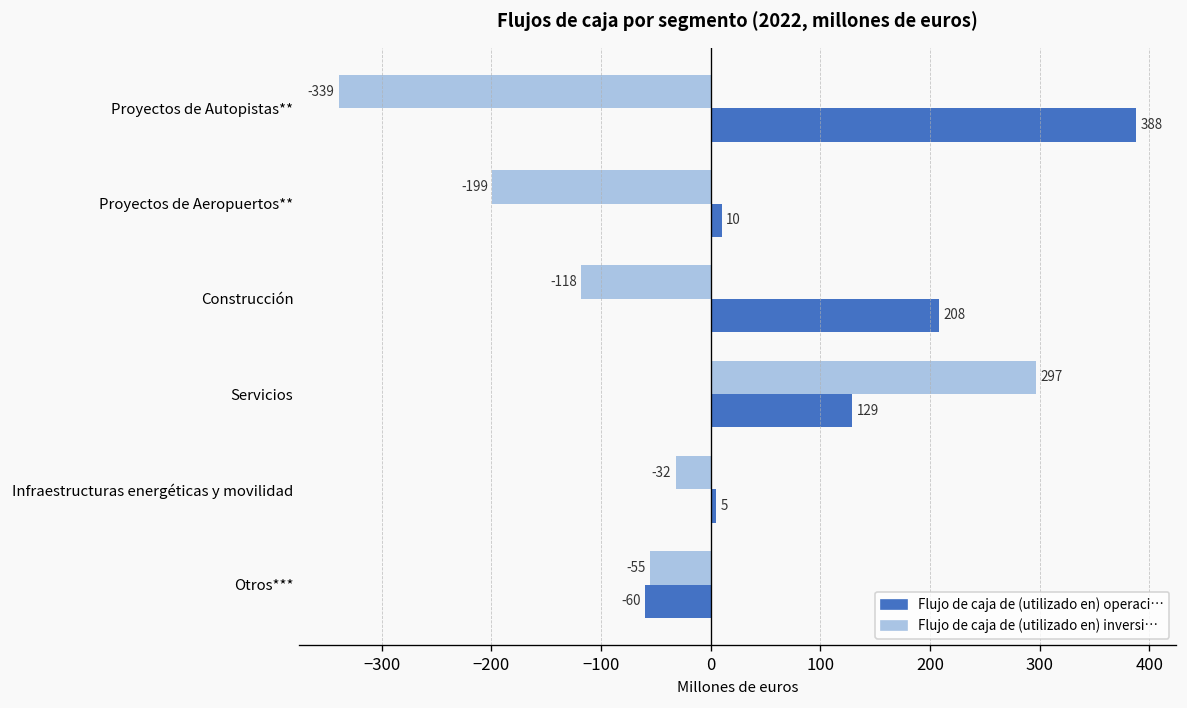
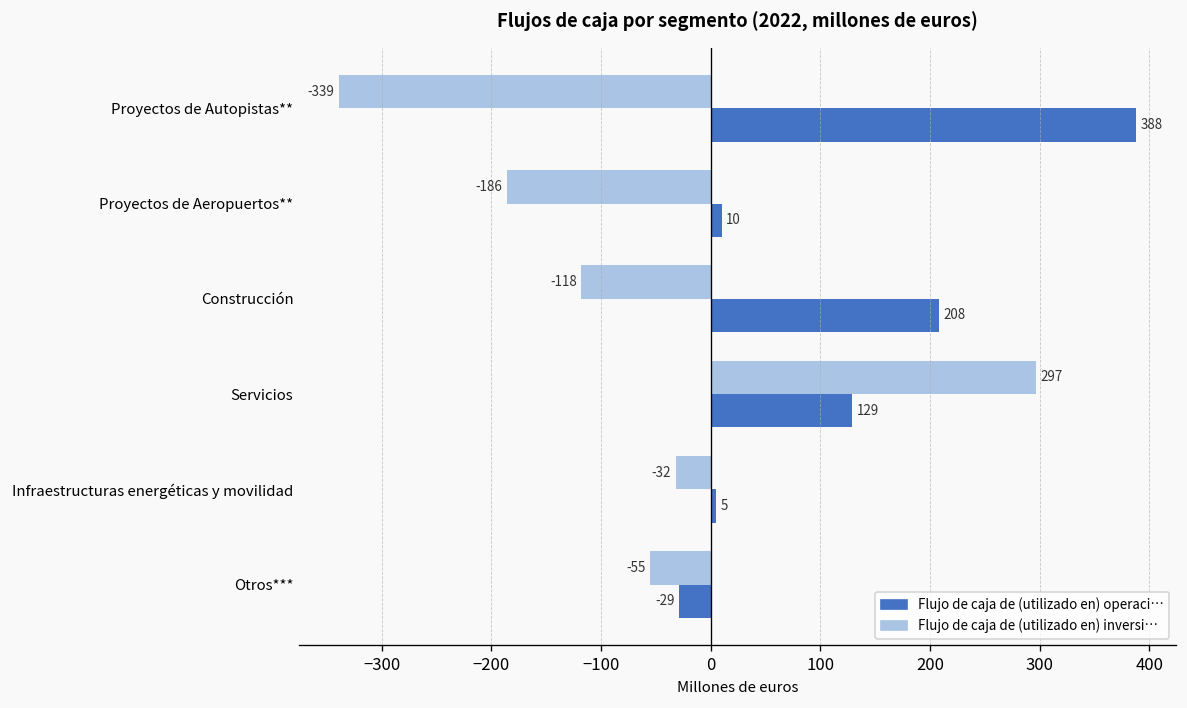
  {
    "Flujo de caja de (utilizado en) operaci…": {
      "Proyectos de Autopistas**": 388,
      "Proyectos de Aeropuertos**": 10,
      "Construcción": 208,
      "Servicios": 129,
      "Infraestructuras energéticas y movilidad": 5,
-     "Otros***": -60
+     "Otros***": -29
    },
    "Flujo de caja de (utilizado en) inversi…": {
      "Proyectos de Autopistas**": -339,
-     "Proyectos de Aeropuertos**": -199,
+     "Proyectos de Aeropuertos**": -186,
      "Construcción": -118,
      "Servicios": 297,
      "Infraestructuras energéticas y movilidad": -32,
      "Otros***": -55
    }
  }
